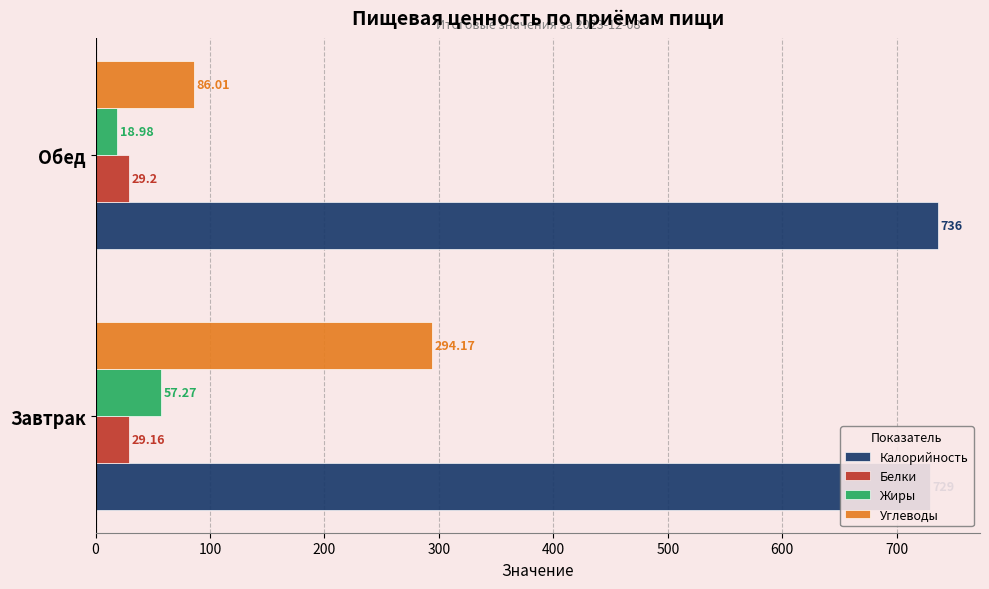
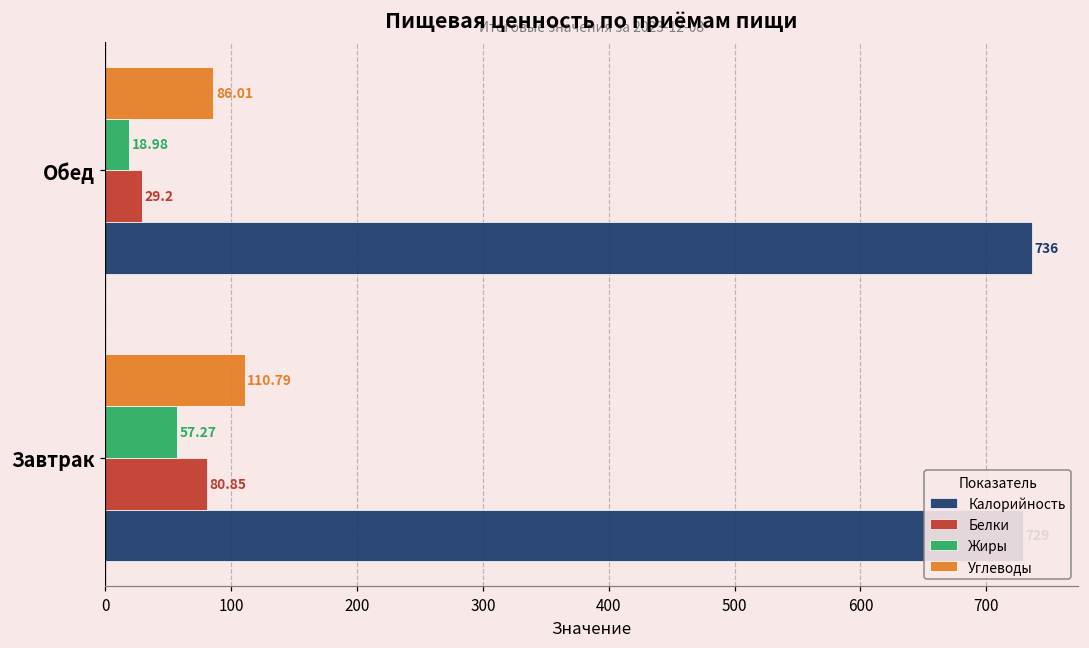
  {
    "Калорийность": {
      "Обед": 736
    },
    "Белки": {
      "Обед": 29.2,
-     "Завтрак": 29.16
+     "Завтрак": 80.85
    },
    "Жиры": {
      "Обед": 18.98,
      "Завтрак": 57.27
    },
    "Углеводы": {
      "Обед": 86.01,
-     "Завтрак": 294.17
+     "Завтрак": 110.79
    }
  }
